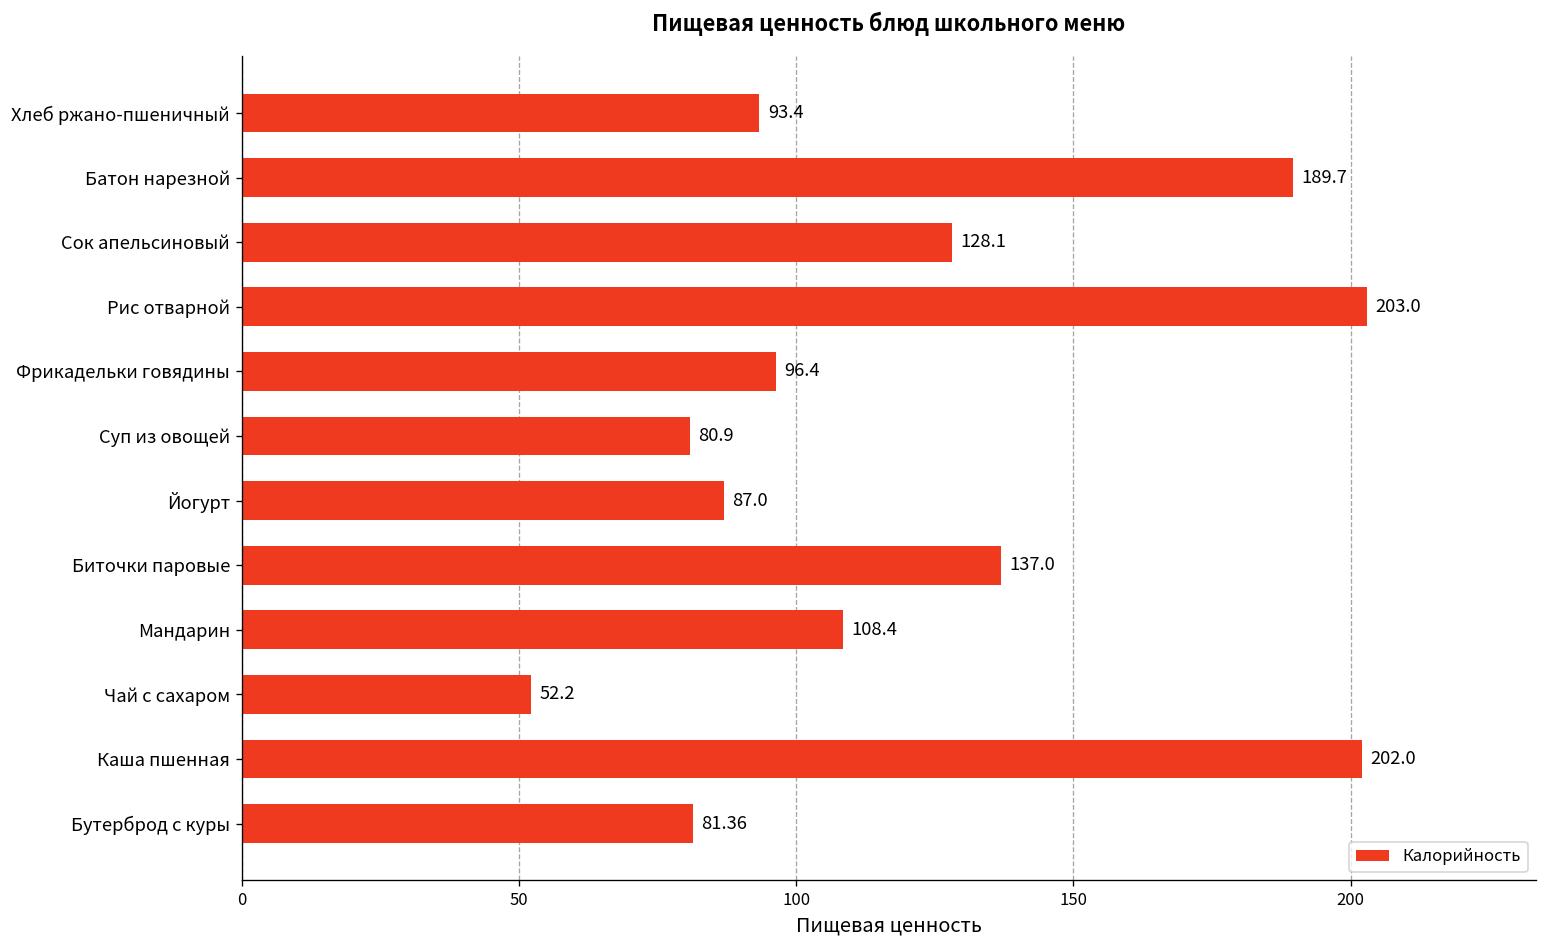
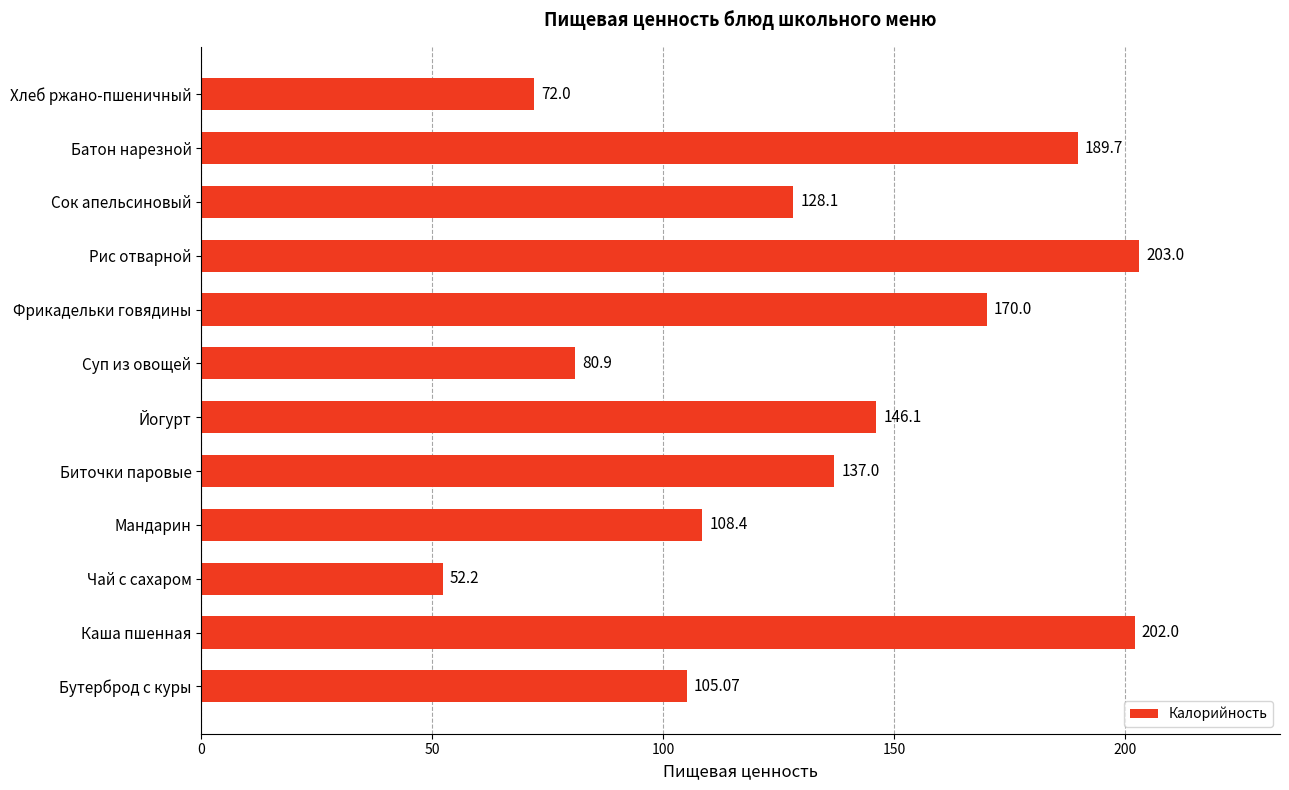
  {
-   "Хлеб ржано-пшеничный": 93.4,
+   "Хлеб ржано-пшеничный": 72.0,
    "Батон нарезной": 189.7,
    "Сок апельсиновый": 128.1,
    "Рис отварной": 203.0,
-   "Фрикадельки говядины": 96.4,
+   "Фрикадельки говядины": 170.0,
    "Суп из овощей": 80.9,
-   "Йогурт": 87.0,
+   "Йогурт": 146.1,
    "Биточки паровые": 137.0,
    "Мандарин": 108.4,
    "Чай с сахаром": 52.2,
    "Каша пшенная": 202.0,
-   "Бутерброд с куры": 81.36
+   "Бутерброд с куры": 105.07
  }
